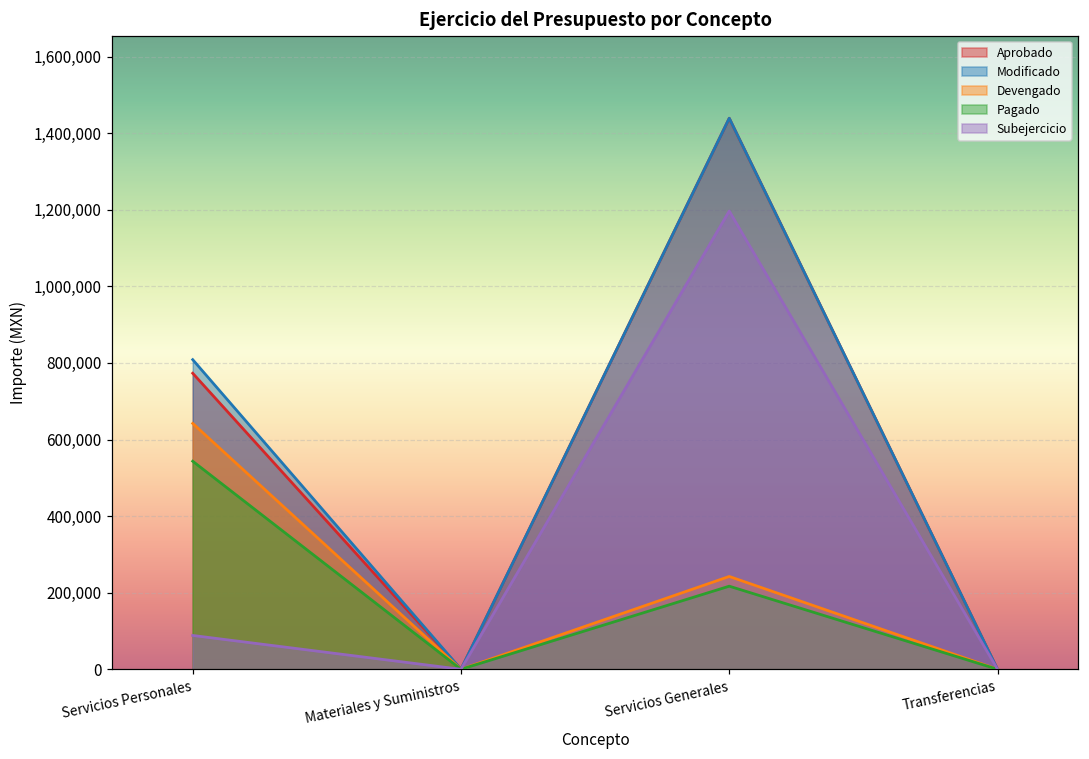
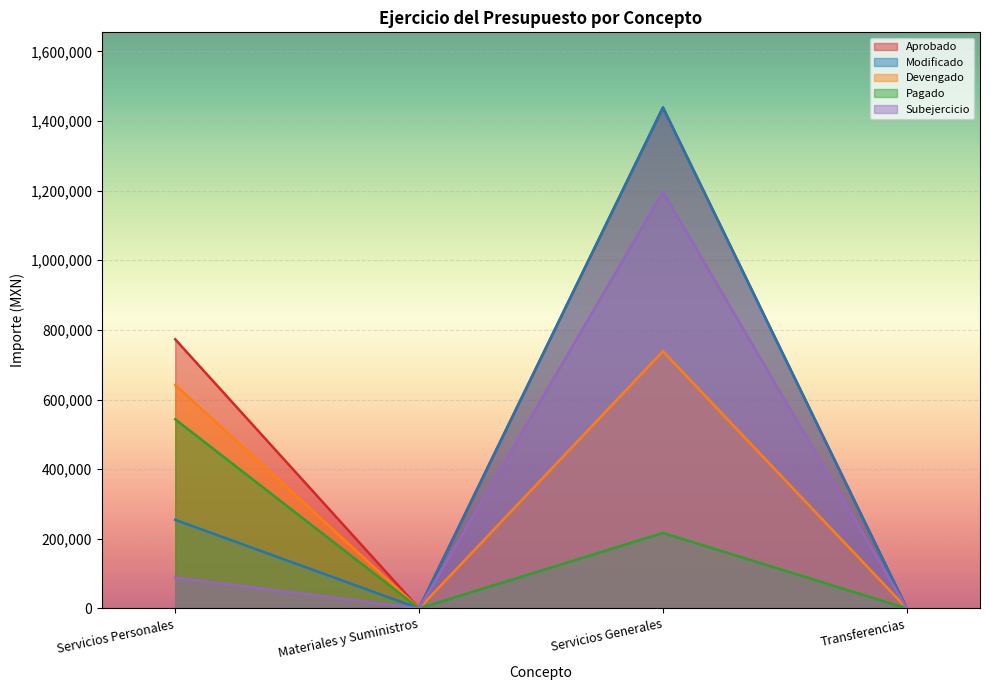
  {
    "Aprobado": {
      "Servicios Personales": "770,000"
    },
    "Modificado": {
-     "Servicios Personales": "810,000"
+     "Servicios Personales": "250,000"
    },
    "Devengado": {
      "Servicios Personales": "640,000",
-     "Servicios Generales": "240,000"
+     "Servicios Generales": "740,000"
    },
    "Pagado": {
      "Servicios Personales": "540,000",
      "Servicios Generales": "220,000"
    },
    "Subejercicio": {
      "Servicios Personales": "90,000",
      "Servicios Generales": "1,200,000"
    }
  }
